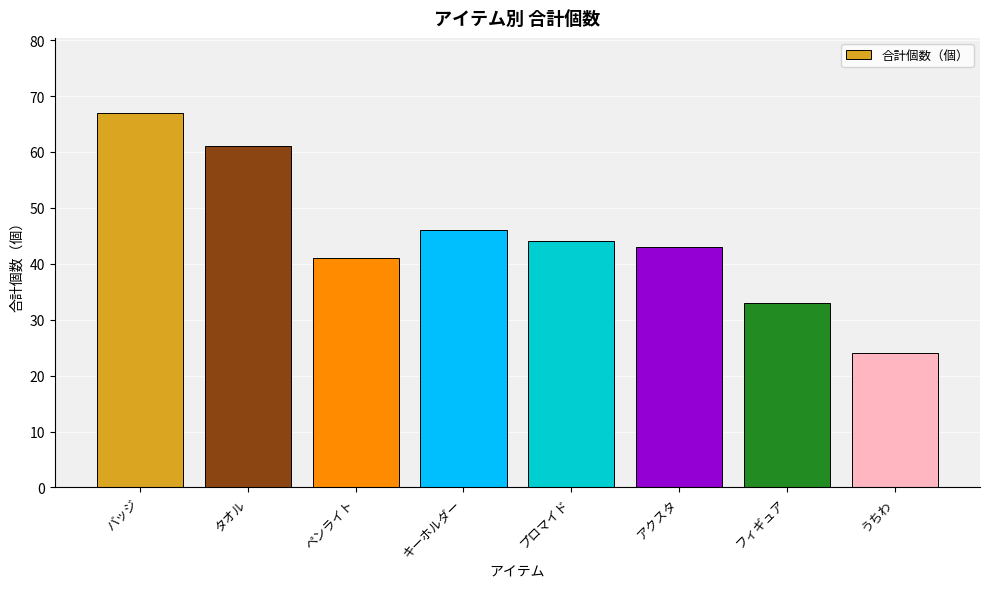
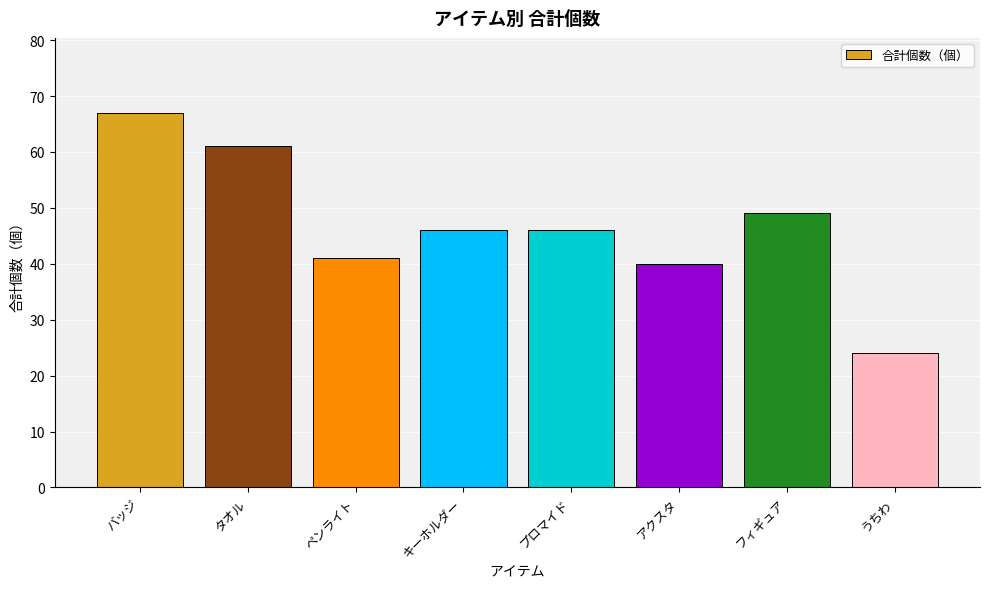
  {
    "バッジ": 67,
    "タオル": 61,
    "ペンライト": 41,
    "キーホルダー": 46,
-   "プロマイド": 44,
-   "アクスタ": 43,
-   "フィギュア": 33,
+   "プロマイド": 46,
+   "アクスタ": 40,
+   "フィギュア": 49,
    "うちわ": 24
  }
